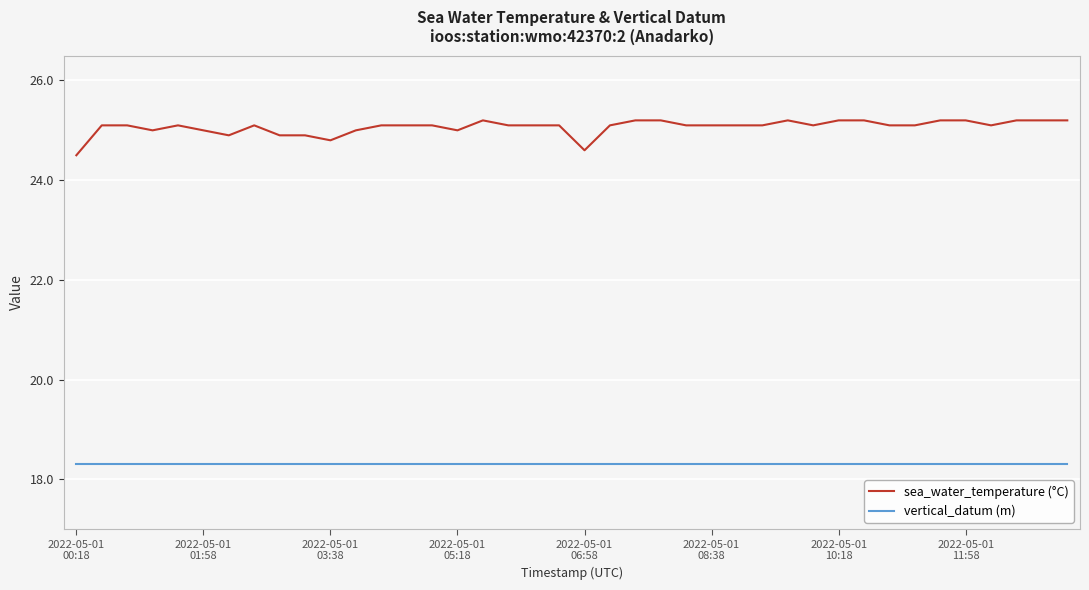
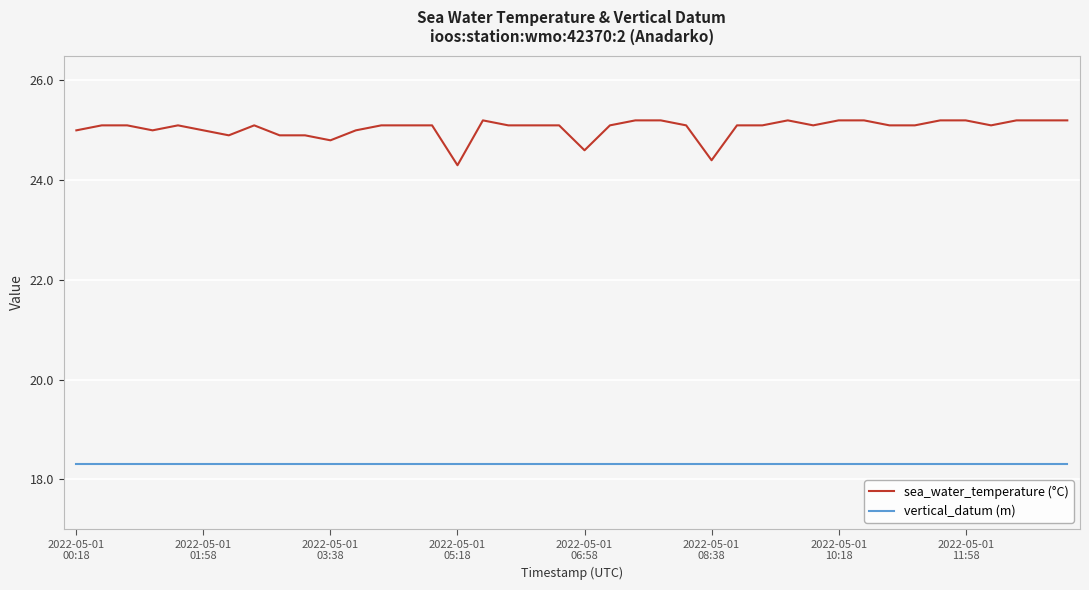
  {
    "sea_water_temperature (°C)": {
-     "2022-05-01 00:18": 24.5,
+     "2022-05-01 00:18": 25.0,
      "2022-05-01 01:58": 25.0,
      "2022-05-01 03:38": 24.8,
-     "2022-05-01 05:18": 25.0,
+     "2022-05-01 05:18": 24.3,
      "2022-05-01 06:58": 24.6,
-     "2022-05-01 08:38": 25.1,
+     "2022-05-01 08:38": 24.4,
      "2022-05-01 10:18": 25.2,
      "2022-05-01 11:58": 25.2
    },
    "vertical_datum (m)": {
      "2022-05-01 00:18": 18.3,
      "2022-05-01 01:58": 18.3,
      "2022-05-01 03:38": 18.3,
      "2022-05-01 05:18": 18.3,
      "2022-05-01 06:58": 18.3,
      "2022-05-01 08:38": 18.3,
      "2022-05-01 10:18": 18.3,
      "2022-05-01 11:58": 18.3
    }
  }
